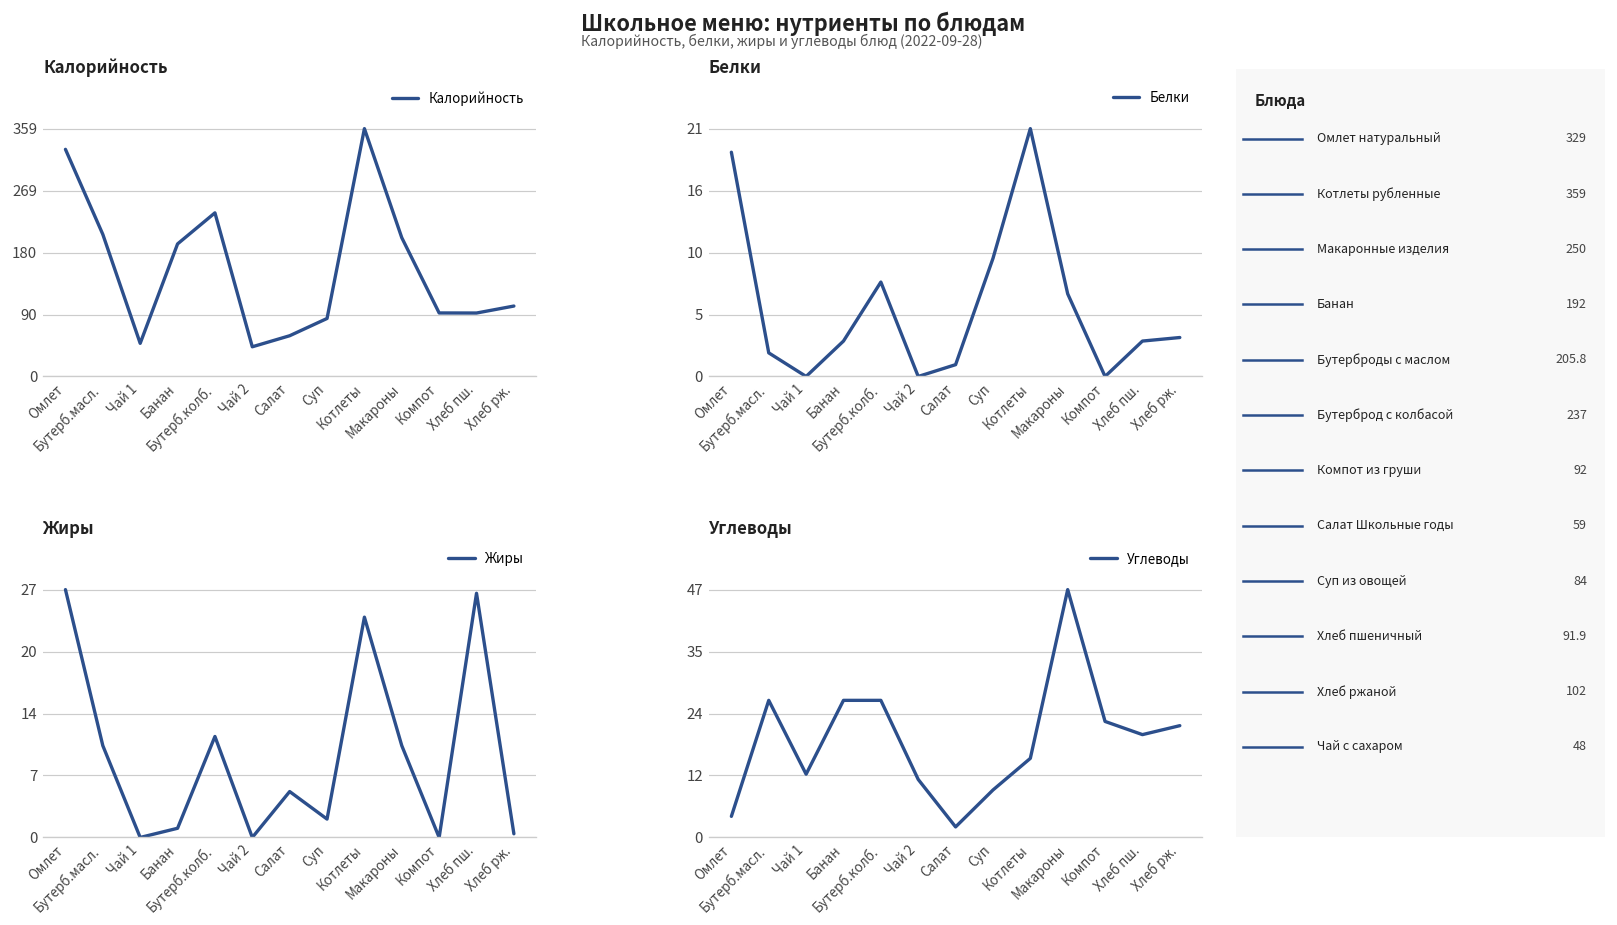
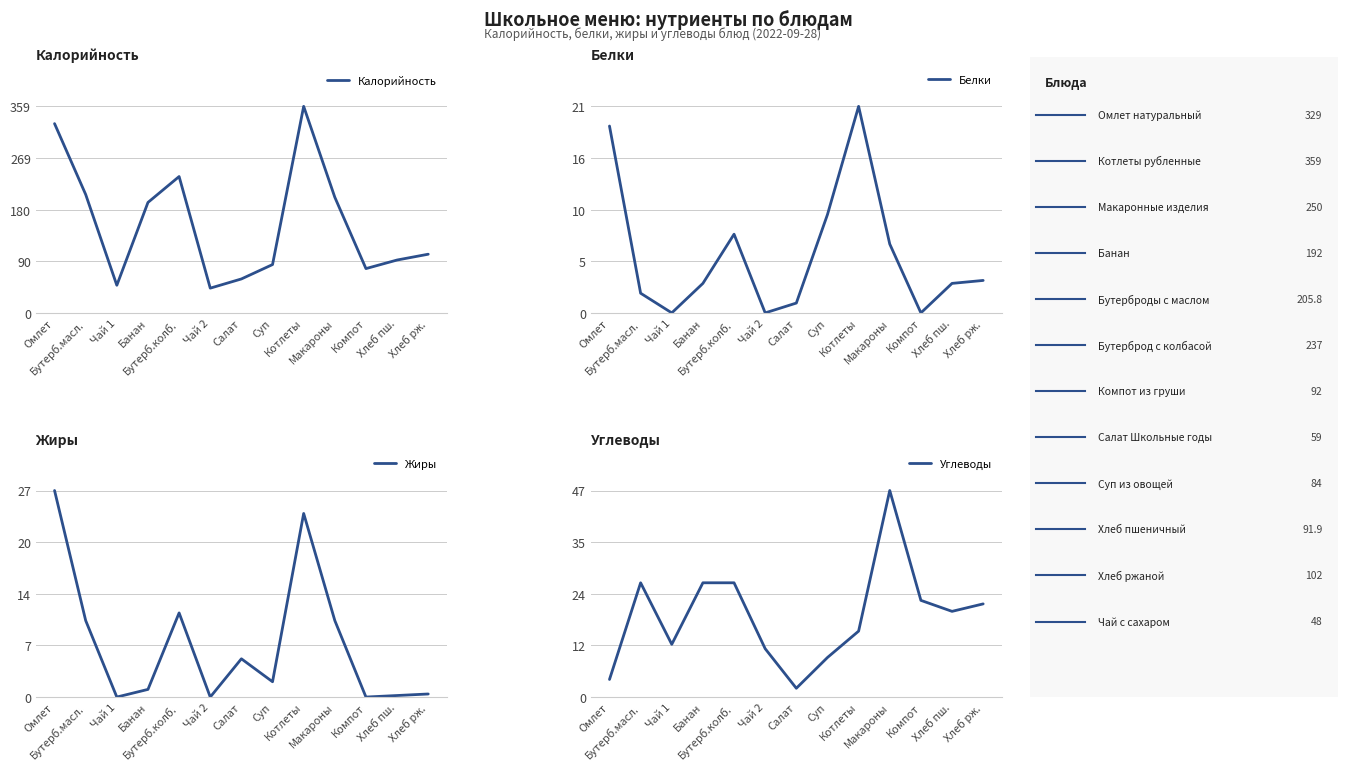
  {
    "Калорийность": {
      "Омлет": 330,
      "Бутерб.масл.": 210,
      "Чай 1": 50,
      "Банан": 190,
      "Бутерб.колб.": 240,
      "Чай 2": 40,
      "Салат": 60,
      "Суп": 80,
      "Котлеты": 360,
      "Макароны": 200,
-     "Компот": 90,
+     "Компот": 80,
      "Хлеб пш.": 90,
      "Хлеб рж.": 100
    },
    "Белки": {
      "Омлет": 19,
      "Бутерб.масл.": 2,
      "Чай 1": 0,
      "Банан": 3,
      "Бутерб.колб.": 8,
      "Чай 2": 0,
      "Салат": 1,
      "Суп": 10,
      "Котлеты": 21,
      "Макароны": 7,
      "Компот": 0,
      "Хлеб пш.": 3,
      "Хлеб рж.": 3
    },
    "Жиры": {
      "Омлет": 27,
      "Бутерб.масл.": 10,
      "Чай 1": 0,
      "Банан": 1,
      "Бутерб.колб.": 11,
      "Чай 2": 0,
      "Салат": 5,
      "Суп": 2,
      "Котлеты": 24,
      "Макароны": 10,
      "Компот": 0,
-     "Хлеб пш.": 27,
+     "Хлеб пш.": 0,
      "Хлеб рж.": 0
    },
    "Углеводы": {
      "Омлет": 4,
      "Бутерб.масл.": 26,
      "Чай 1": 12,
      "Банан": 26,
      "Бутерб.колб.": 26,
      "Чай 2": 11,
      "Салат": 2,
      "Суп": 9,
      "Котлеты": 15,
      "Макароны": 47,
      "Компот": 22,
      "Хлеб пш.": 20,
      "Хлеб рж.": 21
    }
  }
